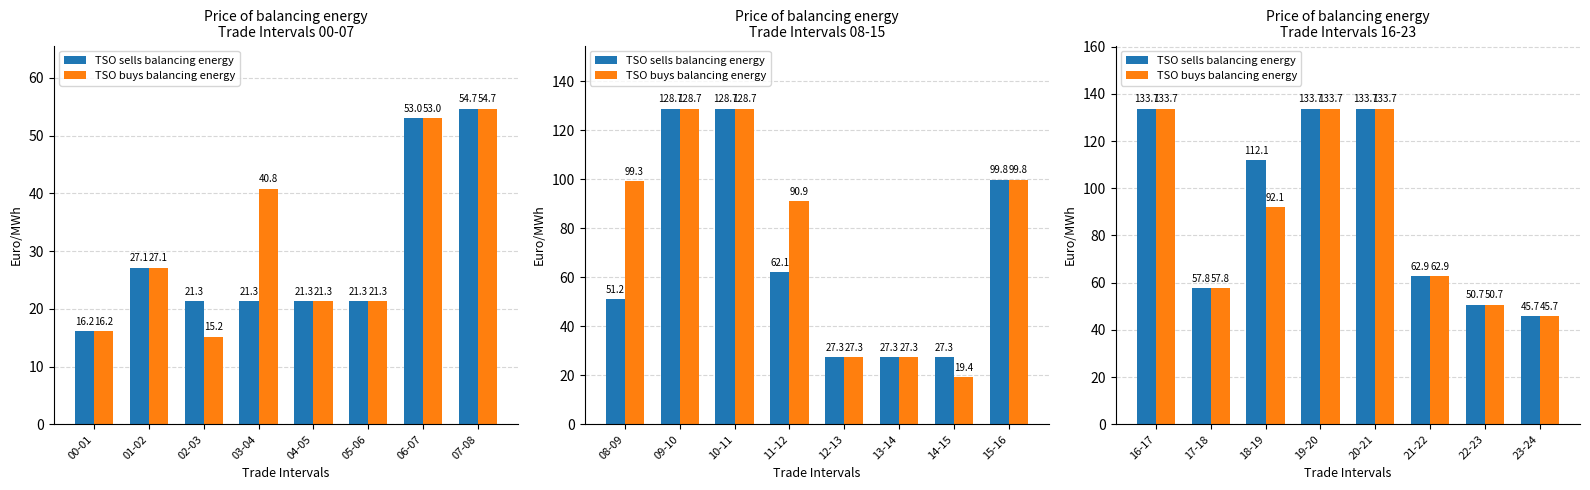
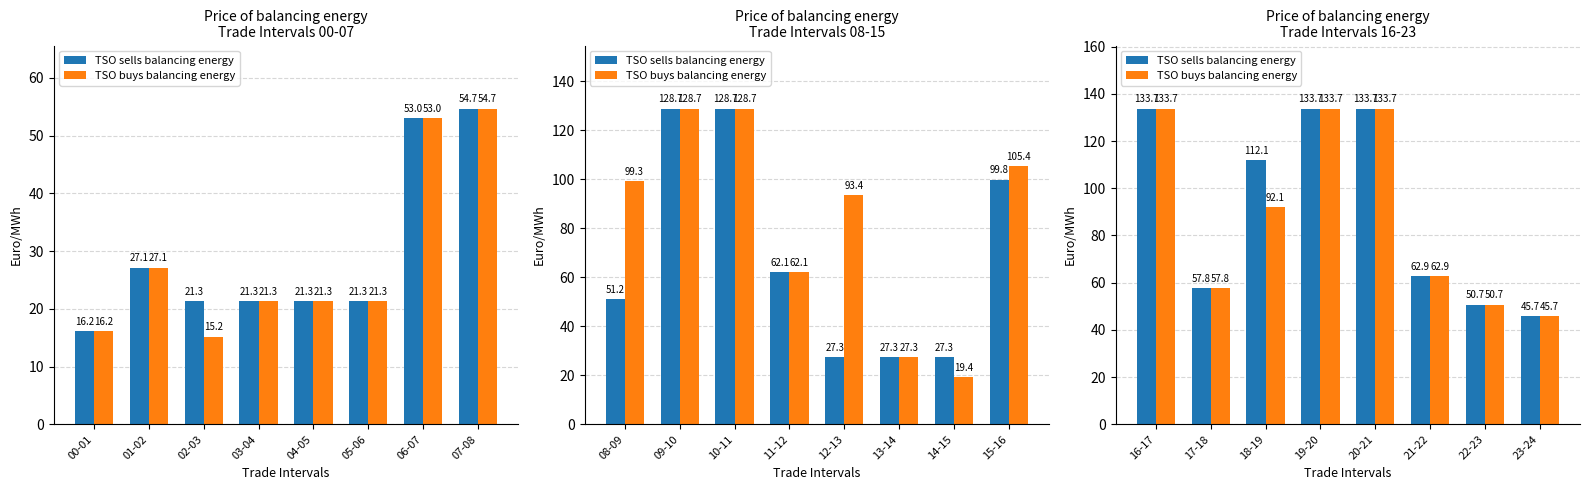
  {
    "Price of balancing energy Trade Intervals 00-07": {
      "TSO sells balancing energy": {
        "00-01": 16.2,
        "01-02": 27.1,
        "02-03": 21.3,
        "03-04": 21.3,
        "04-05": 21.3,
        "05-06": 21.3,
        "06-07": 53.0,
        "07-08": 54.7
      },
      "TSO buys balancing energy": {
        "00-01": 16.2,
        "01-02": 27.1,
        "02-03": 15.2,
-       "03-04": 40.8,
+       "03-04": 21.3,
        "04-05": 21.3,
        "05-06": 21.3,
        "06-07": 53.0,
        "07-08": 54.7
      }
    },
    "Price of balancing energy Trade Intervals 08-15": {
      "TSO sells balancing energy": {
        "08-09": 51.2,
        "11-12": 62.1,
        "12-13": 27.3,
        "13-14": 27.3,
        "14-15": 27.3,
        "15-16": 99.8
      },
      "TSO buys balancing energy": {
        "08-09": 99.3,
-       "11-12": 90.9,
-       "12-13": 27.3,
+       "11-12": 62.1,
+       "12-13": 93.4,
        "13-14": 27.3,
        "14-15": 19.4,
-       "15-16": 99.8
+       "15-16": 105.4
      }
    },
    "Price of balancing energy Trade Intervals 16-23": {
      "TSO sells balancing energy": {
        "17-18": 57.8,
        "18-19": 112.1,
        "21-22": 62.9,
        "22-23": 50.7,
        "23-24": 45.7
      },
      "TSO buys balancing energy": {
        "17-18": 57.8,
        "18-19": 92.1,
        "21-22": 62.9,
        "22-23": 50.7,
        "23-24": 45.7
      }
    }
  }
